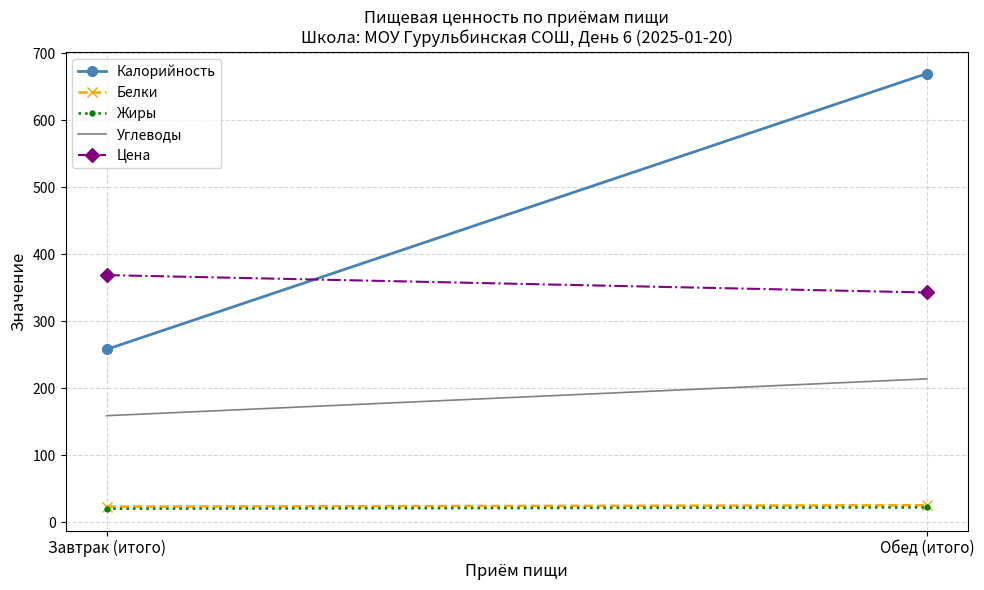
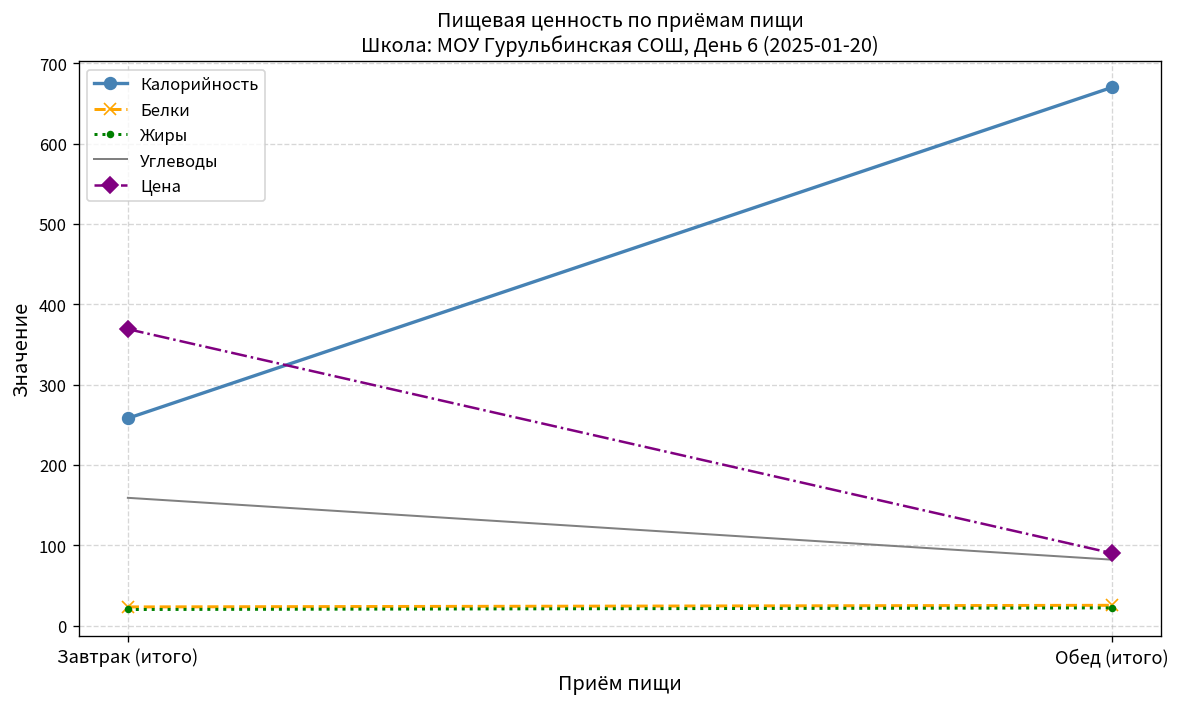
  {
    "Калорийность": {
      "Завтрак (итого)": 260,
      "Обед (итого)": 670
    },
    "Углеводы": {
      "Завтрак (итого)": 160,
-     "Обед (итого)": 210
+     "Обед (итого)": 80
    },
    "Цена": {
      "Завтрак (итого)": 370,
-     "Обед (итого)": 340
+     "Обед (итого)": 90
    }
  }
